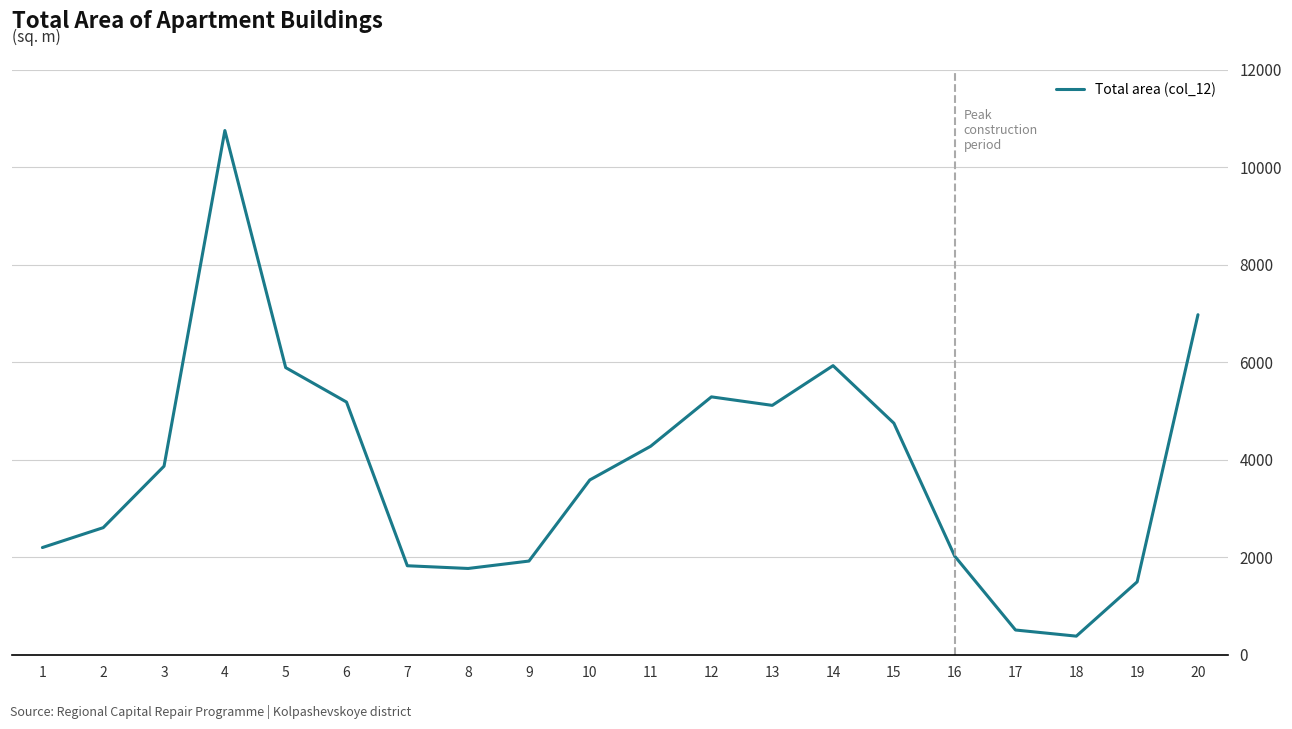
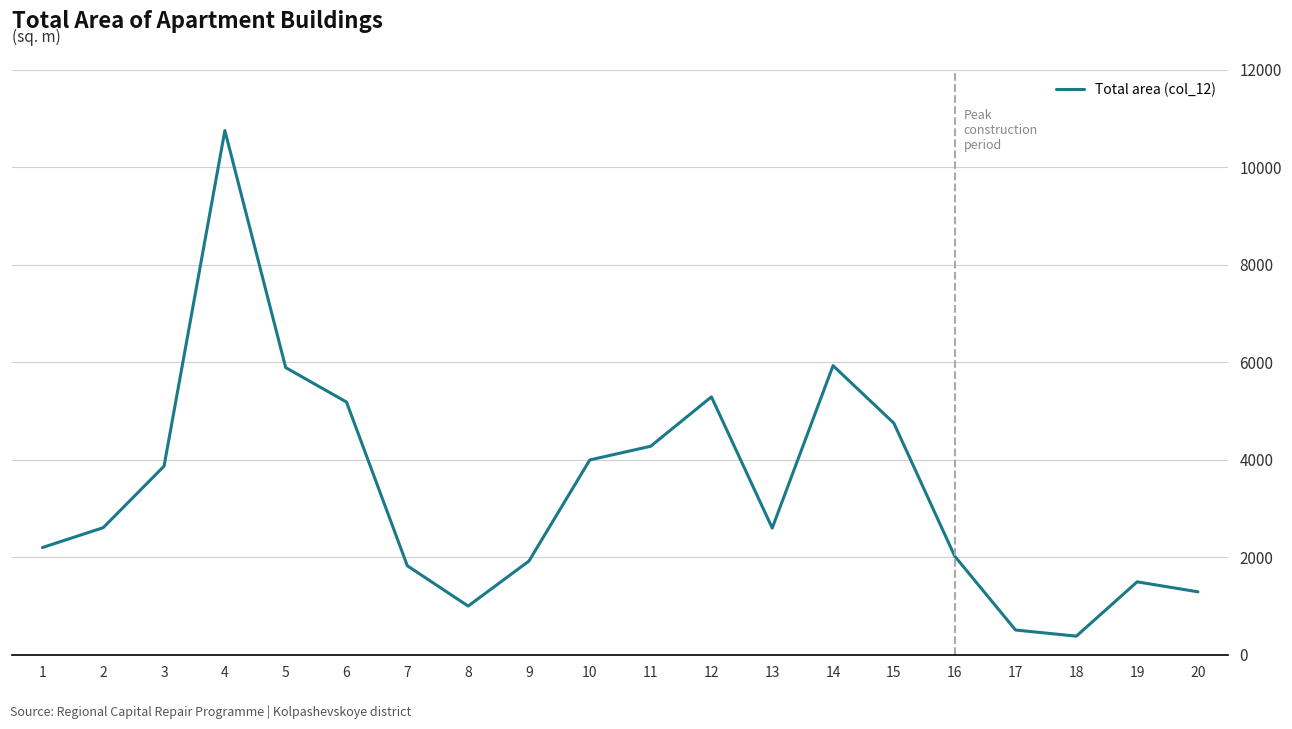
  {
    "1": 2200,
    "2": 2600,
    "3": 3900,
    "4": 10800,
    "5": 5900,
    "6": 5200,
    "7": 1800,
-   "8": 1800,
+   "8": 1000,
    "9": 1900,
-   "10": 3600,
+   "10": 4000,
    "11": 4300,
    "12": 5300,
-   "13": 5100,
+   "13": 2600,
    "14": 5900,
    "15": 4800,
    "16": 2000,
    "17": 500,
    "18": 400,
    "19": 1500,
-   "20": 7000
+   "20": 1300
  }
